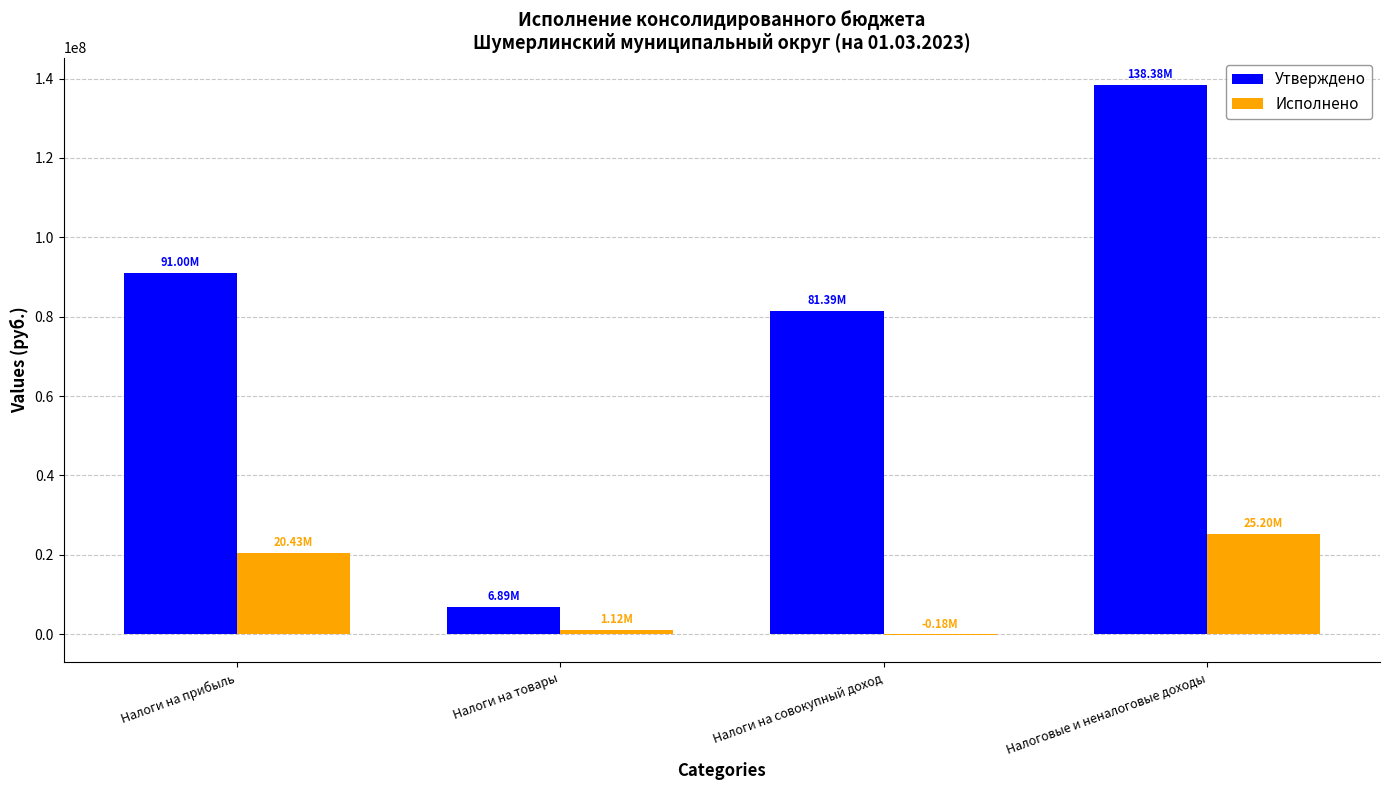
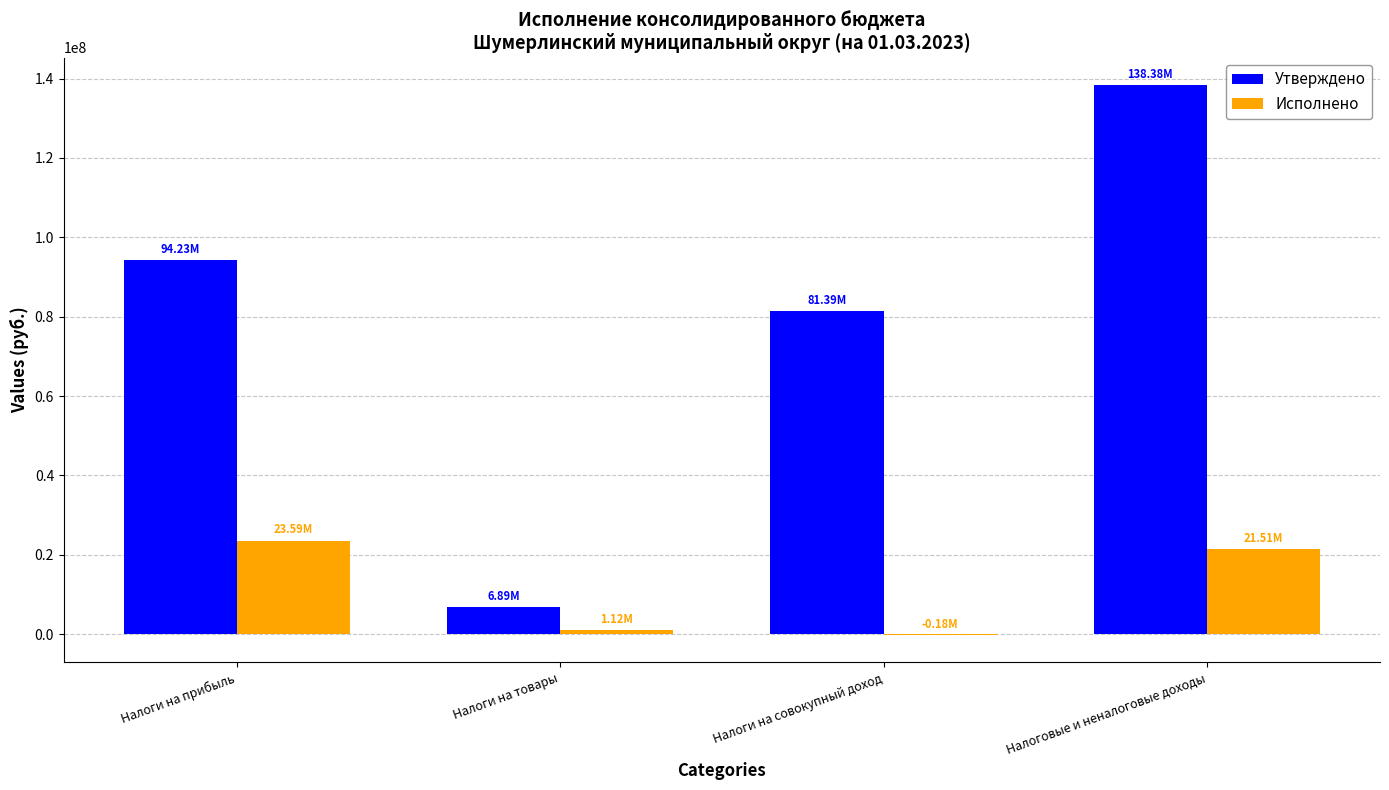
  {
    "Утверждено": {
-     "Налоги на прибыль": "91.00M",
+     "Налоги на прибыль": "94.23M",
      "Налоги на товары": "6.89M",
      "Налоги на совокупный доход": "81.39M",
      "Налоговые и неналоговые доходы": "138.38M"
    },
    "Исполнено": {
-     "Налоги на прибыль": "20.43M",
+     "Налоги на прибыль": "23.59M",
      "Налоги на товары": "1.12M",
      "Налоги на совокупный доход": "-0.18M",
-     "Налоговые и неналоговые доходы": "25.20M"
+     "Налоговые и неналоговые доходы": "21.51M"
    }
  }
